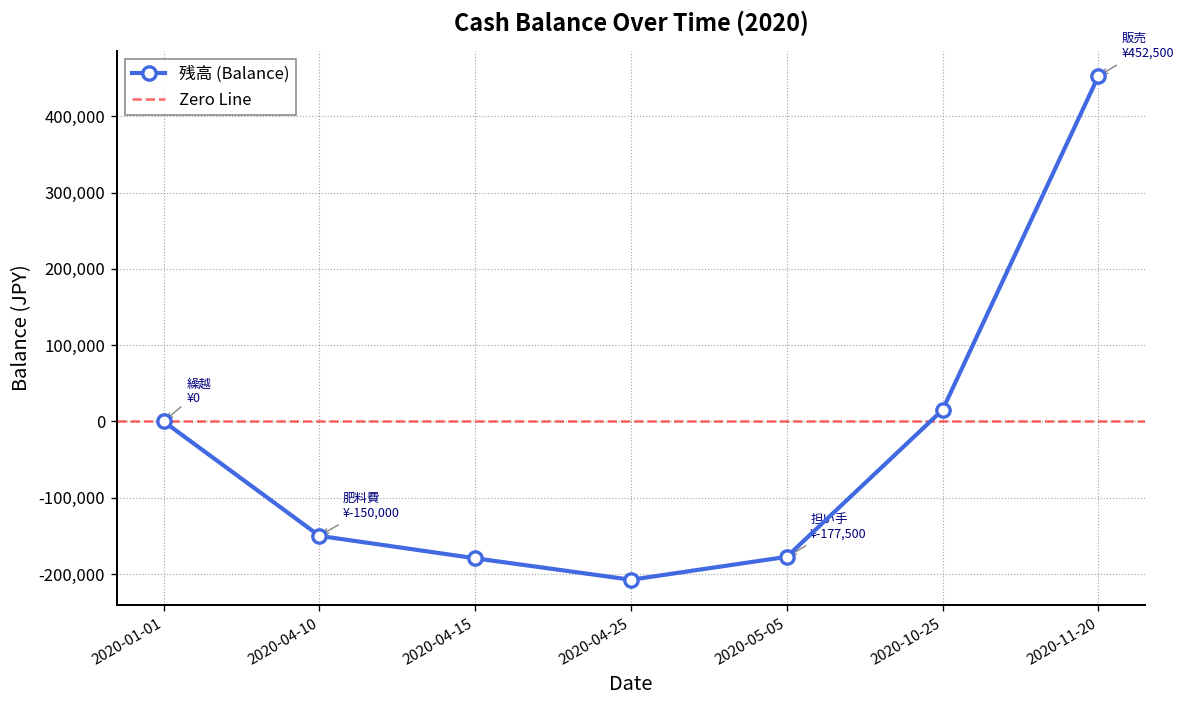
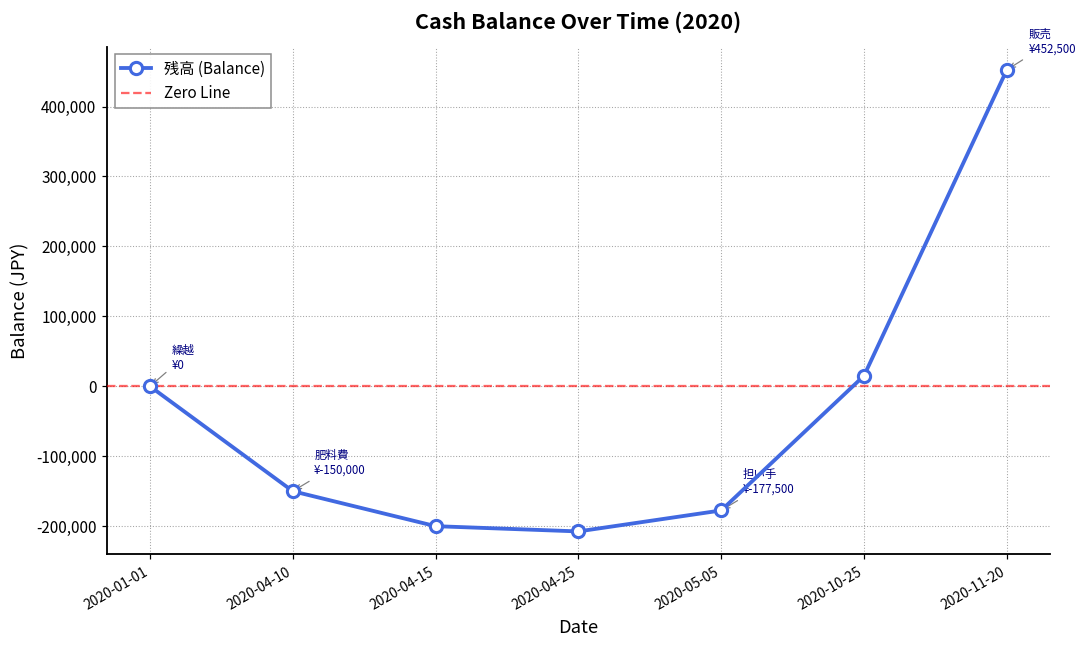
  {
-   "2020-04-15": "-180,000",
+   "2020-04-15": "-200,000",
    "2020-04-25": "-210,000",
    "2020-10-25": "20,000"
  }
